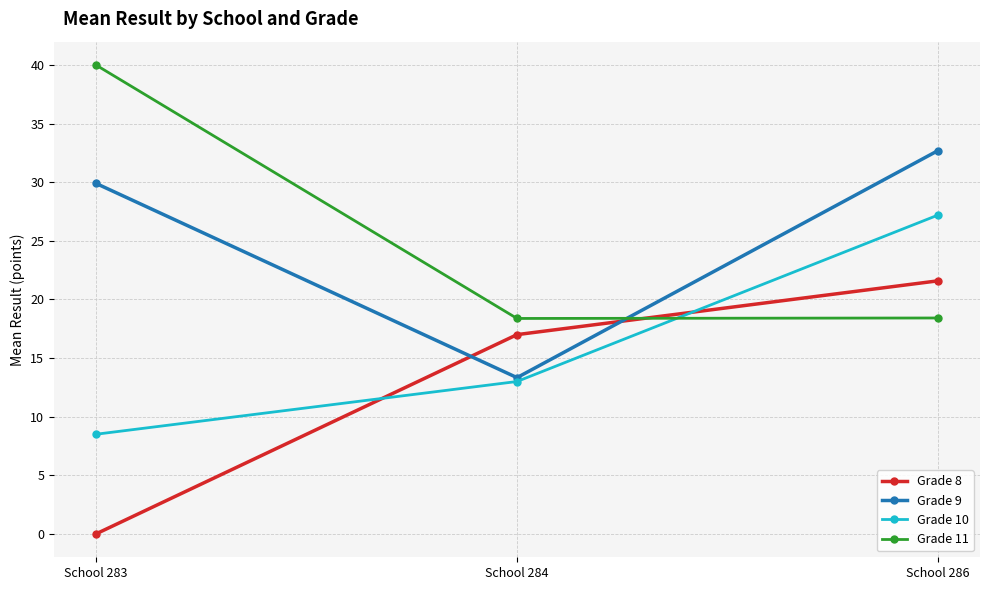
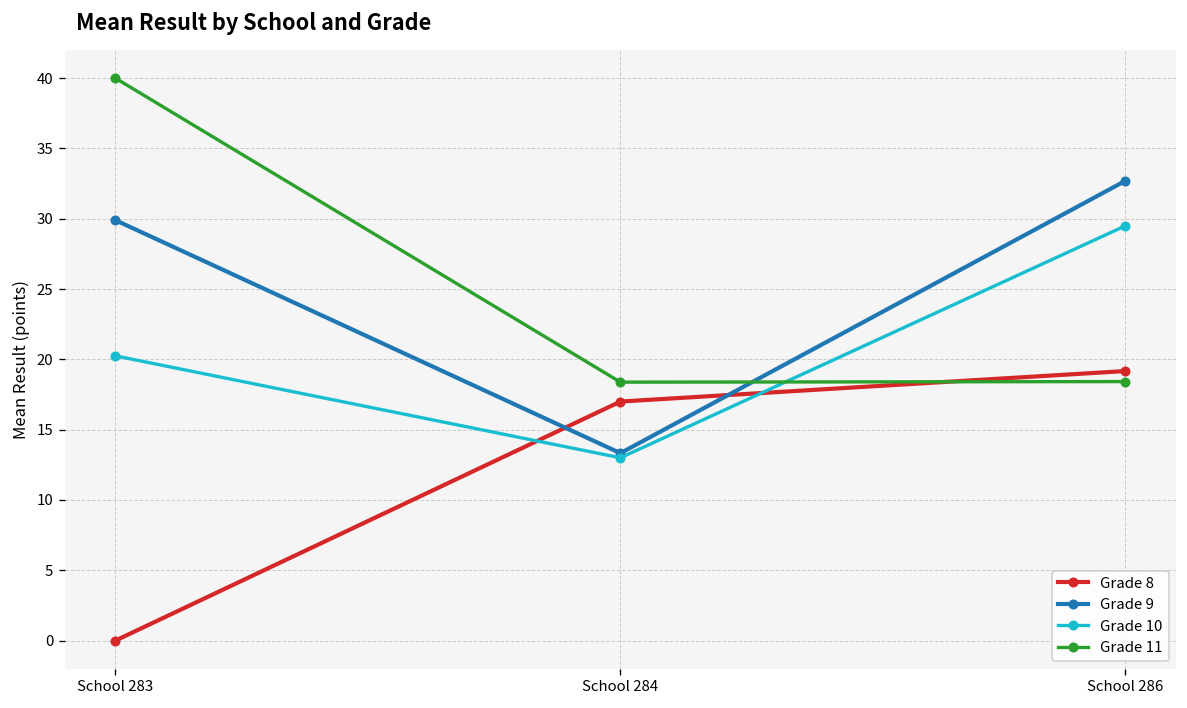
  {
    "Grade 8": {
      "School 283": 0.0,
      "School 284": 17.0,
-     "School 286": 21.6
+     "School 286": 19.2
    },
    "Grade 9": {
      "School 283": 29.9,
      "School 284": 13.3,
      "School 286": 32.7
    },
    "Grade 10": {
-     "School 283": 8.5,
+     "School 283": 20.3,
      "School 284": 13.0,
-     "School 286": 27.2
+     "School 286": 29.5
    },
    "Grade 11": {
      "School 283": 40.0,
      "School 284": 18.4,
      "School 286": 18.4
    }
  }
